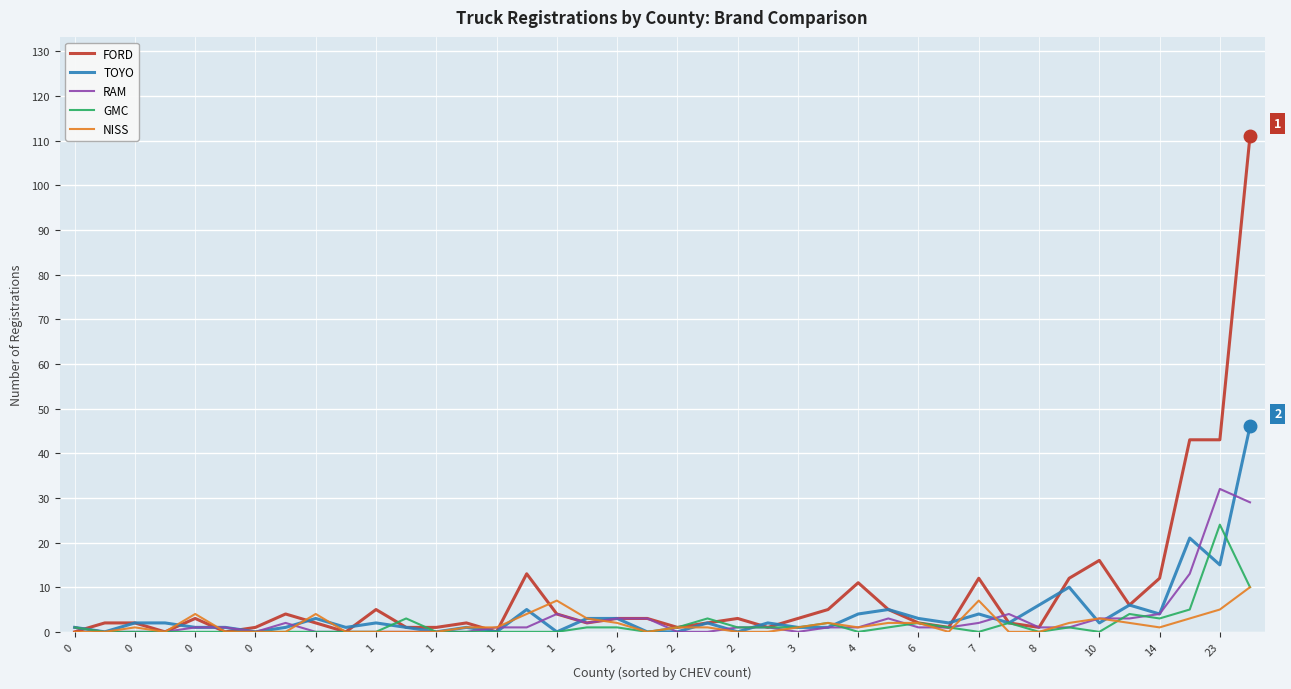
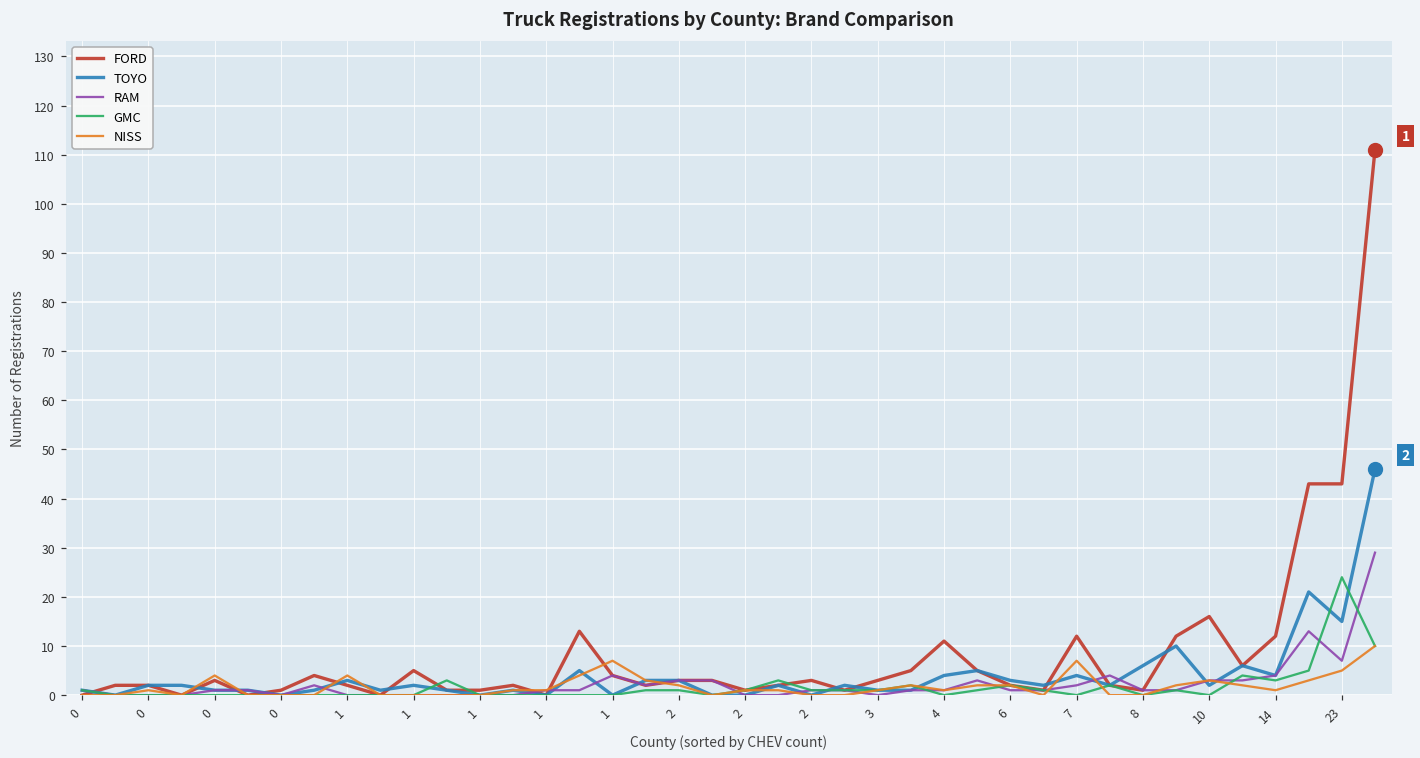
  {
    "RAM": {
      "3": 0,
      "6": 1,
      "7": 2,
-     "23": 32
+     "23": 7
    },
    "GMC": {
      "4": 0,
      "7": 0,
      "10": 0,
      "14": 3,
      "23": 24
    },
    "NISS": {
      "7": 7,
      "14": 1,
      "23": 5
    }
  }
